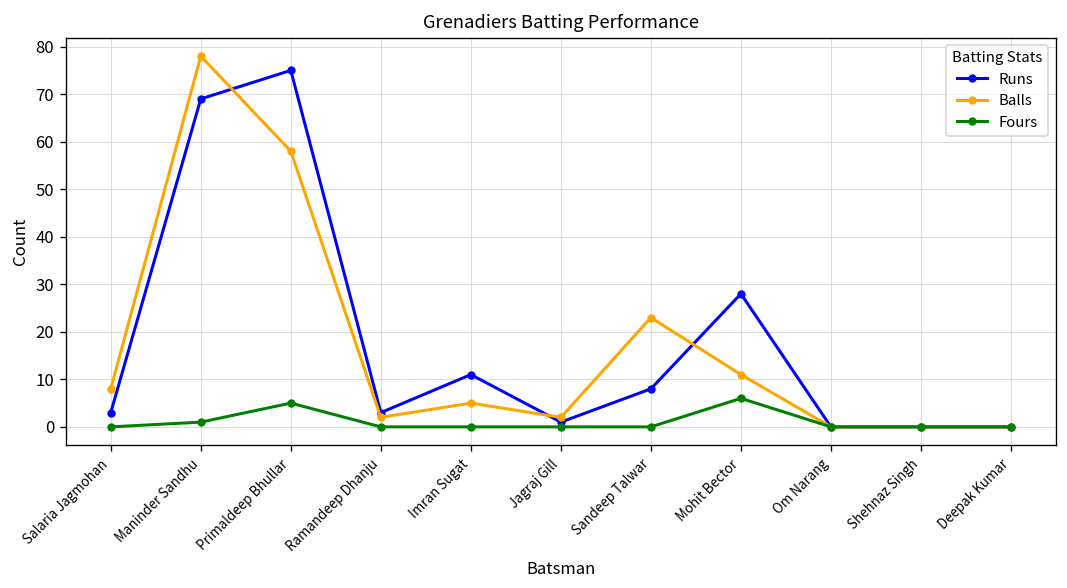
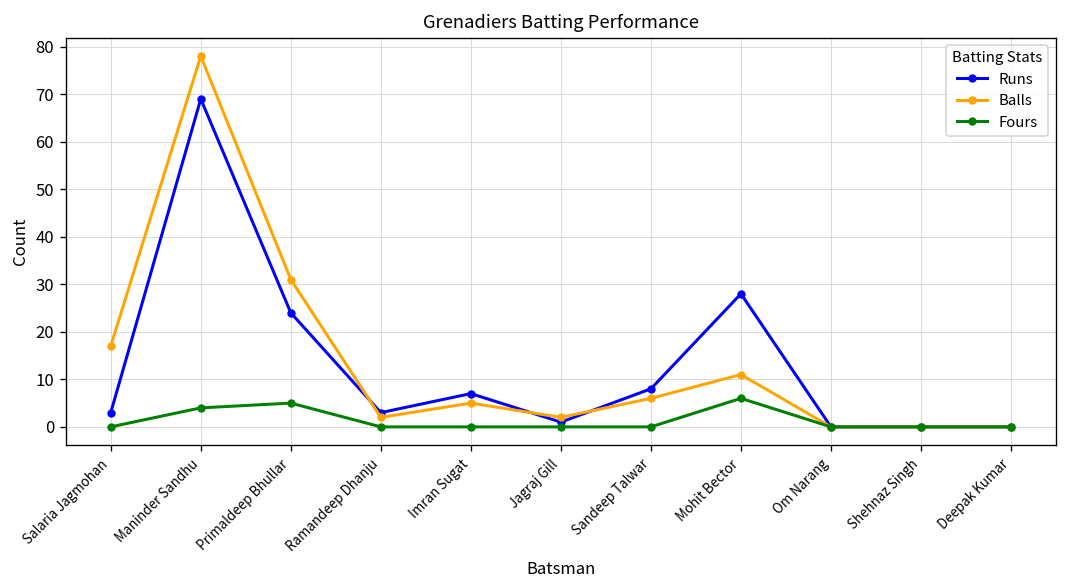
  {
    "Runs": {
      "Salaria Jagmohan": 3,
      "Maninder Sandhu": 69,
-     "Primaldeep Bhullar": 75,
+     "Primaldeep Bhullar": 24,
      "Ramandeep Dhanju": 3,
-     "Imran Sugat": 11,
+     "Imran Sugat": 7,
      "Jagraj Gill": 1,
      "Sandeep Talwar": 8,
      "Mohit Bector": 28
    },
    "Balls": {
-     "Salaria Jagmohan": 8,
+     "Salaria Jagmohan": 17,
      "Maninder Sandhu": 78,
-     "Primaldeep Bhullar": 58,
+     "Primaldeep Bhullar": 31,
      "Ramandeep Dhanju": 2,
      "Imran Sugat": 5,
      "Jagraj Gill": 2,
-     "Sandeep Talwar": 23,
+     "Sandeep Talwar": 6,
      "Mohit Bector": 11
    },
    "Fours": {
      "Salaria Jagmohan": 0,
-     "Maninder Sandhu": 1,
+     "Maninder Sandhu": 4,
      "Primaldeep Bhullar": 5,
      "Ramandeep Dhanju": 0,
      "Imran Sugat": 0,
      "Jagraj Gill": 0,
      "Sandeep Talwar": 0,
      "Mohit Bector": 6
    }
  }
